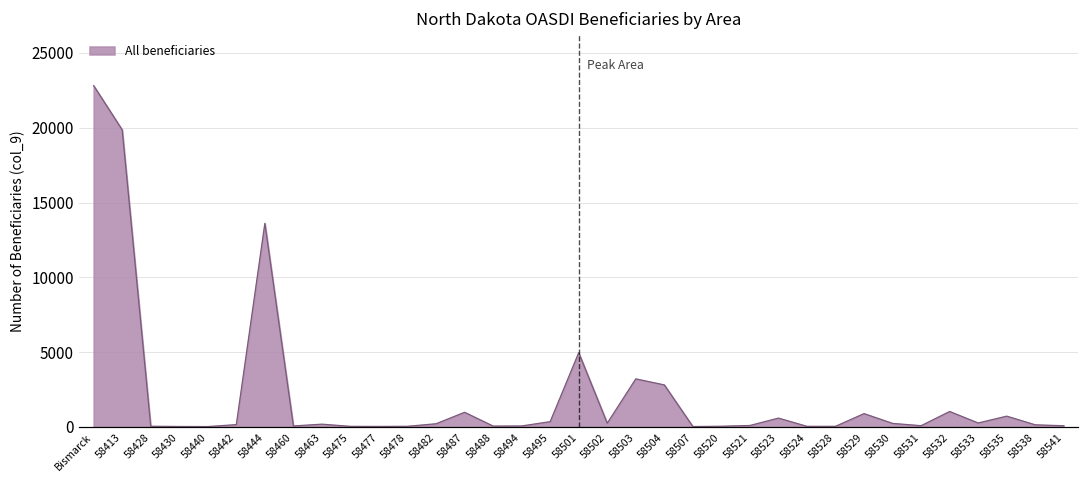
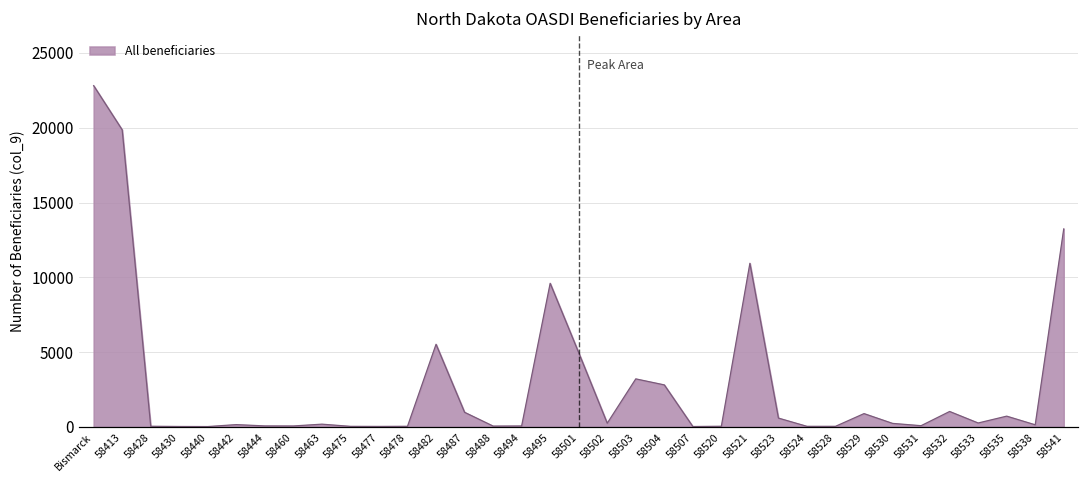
  {
    "Bismarck": 22800,
    "58413": 19900,
    "58428": 0,
    "58430": 0,
    "58440": 0,
    "58442": 200,
-   "58444": 13600,
+   "58444": 100,
    "58460": 100,
    "58463": 200,
    "58475": 0,
    "58477": 0,
    "58478": 0,
-   "58482": 200,
+   "58482": 5500,
    "58487": 1000,
    "58488": 100,
    "58494": 100,
-   "58495": 400,
+   "58495": 9600,
    "58501": 5000,
    "58502": 200,
    "58503": 3200,
    "58504": 2800,
    "58507": 0,
    "58520": 0,
-   "58521": 100,
+   "58521": 10900,
    "58523": 600,
    "58524": 0,
    "58528": 0,
    "58529": 900,
    "58530": 200,
    "58531": 100,
    "58532": 1000,
    "58533": 300,
    "58535": 700,
    "58538": 100,
-   "58541": 100
+   "58541": 13200
  }
